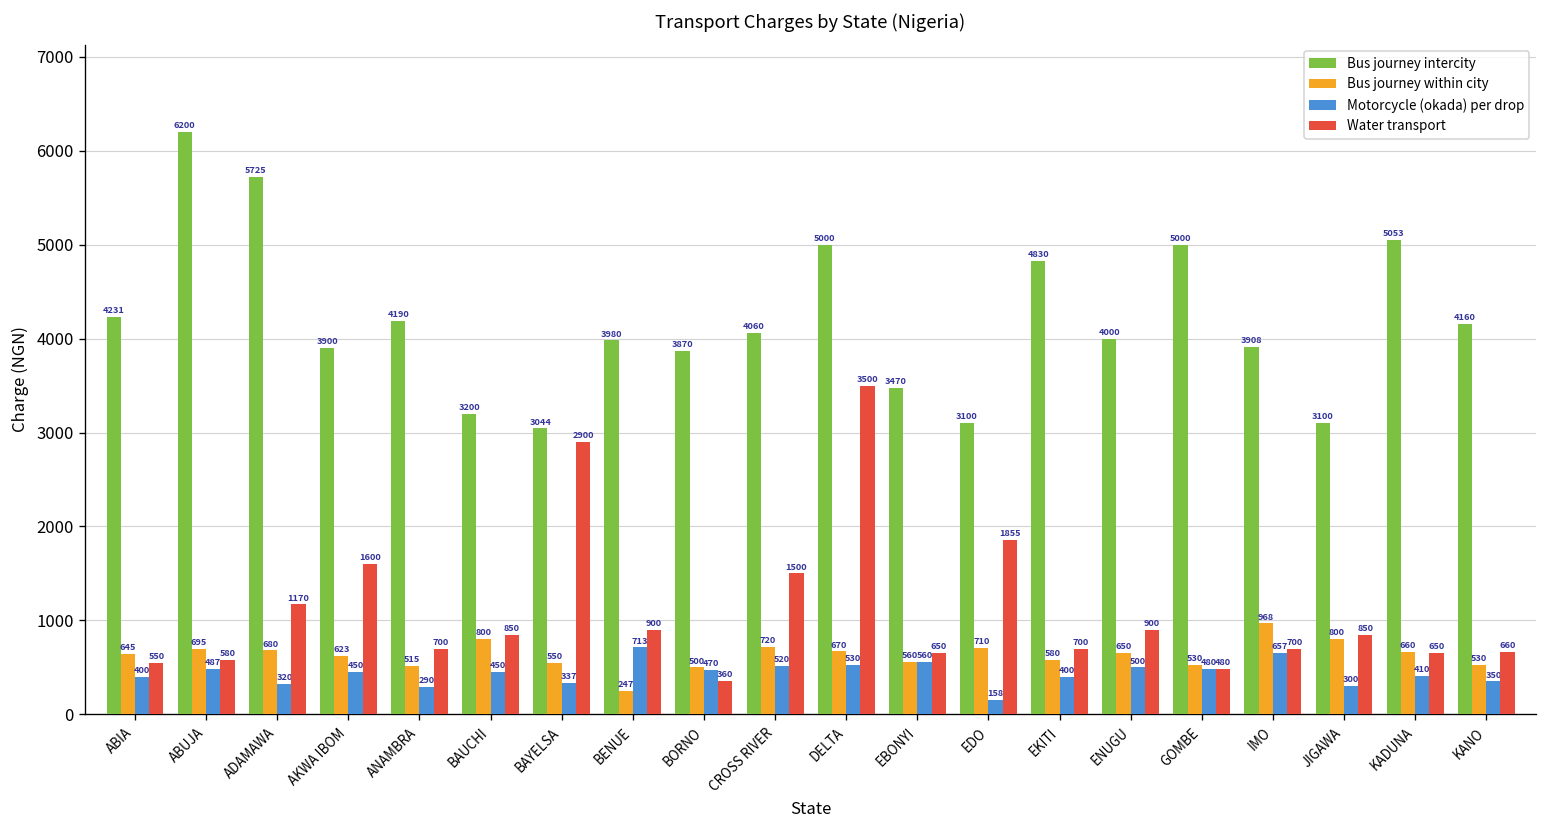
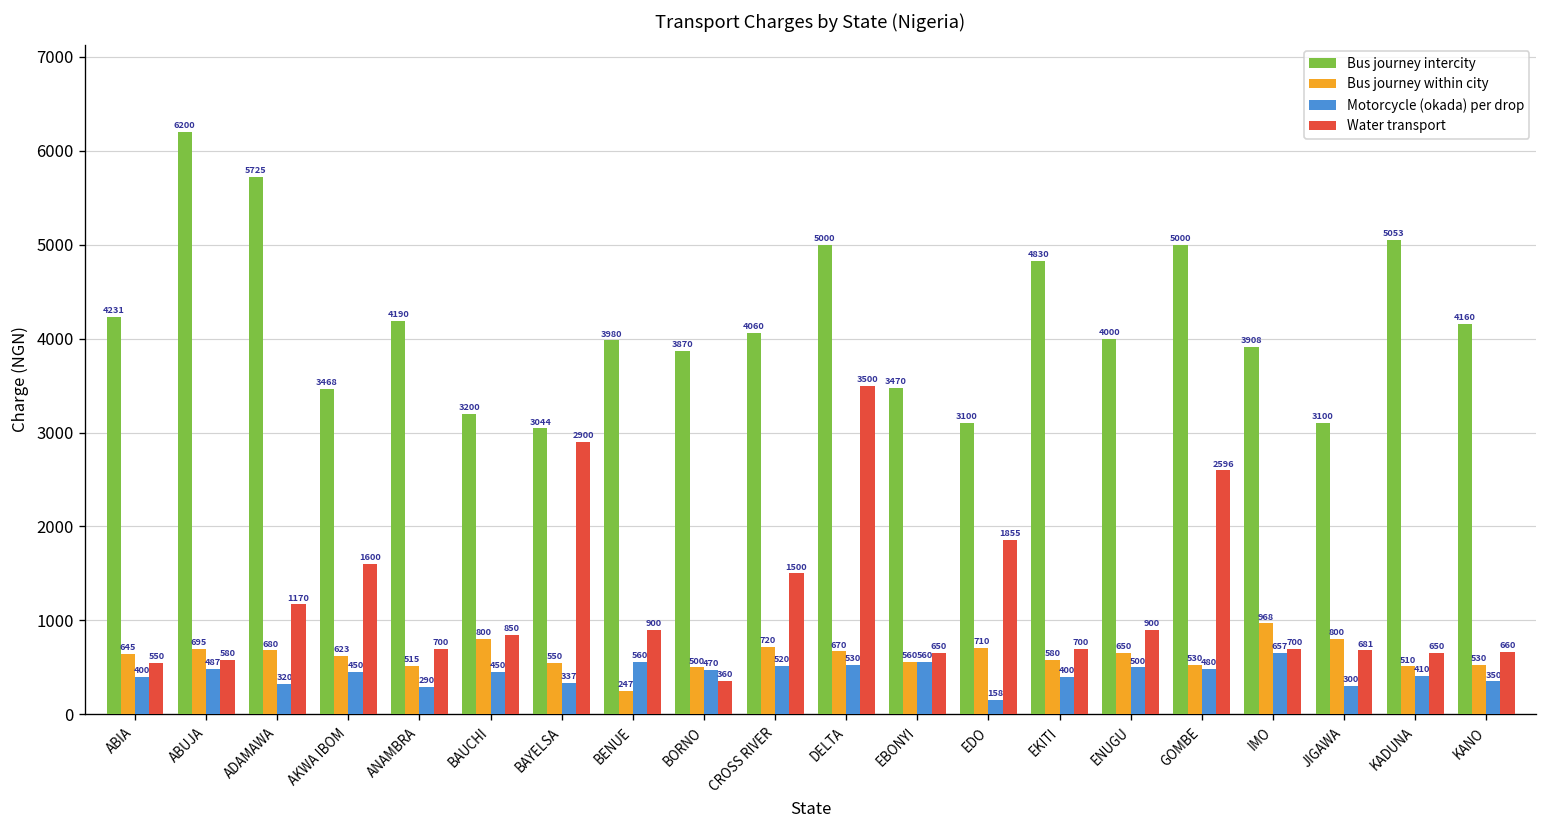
  {
    "Bus journey intercity": {
      "ABIA": 4231,
      "ABUJA": 6200,
      "ADAMAWA": 5725,
-     "AKWA IBOM": 3900,
+     "AKWA IBOM": 3468,
      "ANAMBRA": 4190,
      "BAUCHI": 3200,
      "BAYELSA": 3044,
      "BENUE": 3980,
      "BORNO": 3870,
      "CROSS RIVER": 4060,
      "DELTA": 5000,
      "EBONYI": 3470,
      "EDO": 3100,
      "EKITI": 4830,
      "ENUGU": 4000,
      "GOMBE": 5000,
      "IMO": 3908,
      "JIGAWA": 3100,
      "KADUNA": 5053,
      "KANO": 4160
    },
    "Bus journey within city": {
      "ABIA": 645,
      "ABUJA": 695,
      "ADAMAWA": 680,
      "AKWA IBOM": 623,
      "ANAMBRA": 515,
      "BAUCHI": 800,
      "BAYELSA": 550,
      "BENUE": 247,
      "BORNO": 500,
      "CROSS RIVER": 720,
      "DELTA": 670,
      "EBONYI": 560,
      "EDO": 710,
      "EKITI": 580,
      "ENUGU": 650,
      "GOMBE": 530,
      "IMO": 968,
      "JIGAWA": 800,
-     "KADUNA": 660,
+     "KADUNA": 510,
      "KANO": 530
    },
    "Motorcycle (okada) per drop": {
      "ABIA": 400,
      "ABUJA": 487,
      "ADAMAWA": 320,
      "AKWA IBOM": 450,
      "ANAMBRA": 290,
      "BAUCHI": 450,
      "BAYELSA": 337,
-     "BENUE": 713,
+     "BENUE": 560,
      "BORNO": 470,
      "CROSS RIVER": 520,
      "DELTA": 530,
      "EBONYI": 560,
      "EDO": 158,
      "EKITI": 400,
      "ENUGU": 500,
      "GOMBE": 480,
      "IMO": 657,
      "JIGAWA": 300,
      "KADUNA": 410,
      "KANO": 350
    },
    "Water transport": {
      "ABIA": 550,
      "ABUJA": 580,
      "ADAMAWA": 1170,
      "AKWA IBOM": 1600,
      "ANAMBRA": 700,
      "BAUCHI": 850,
      "BAYELSA": 2900,
      "BENUE": 900,
      "BORNO": 360,
      "CROSS RIVER": 1500,
      "DELTA": 3500,
      "EBONYI": 650,
      "EDO": 1855,
      "EKITI": 700,
      "ENUGU": 900,
-     "GOMBE": 480,
+     "GOMBE": 2596,
      "IMO": 700,
-     "JIGAWA": 850,
+     "JIGAWA": 681,
      "KADUNA": 650,
      "KANO": 660
    }
  }
